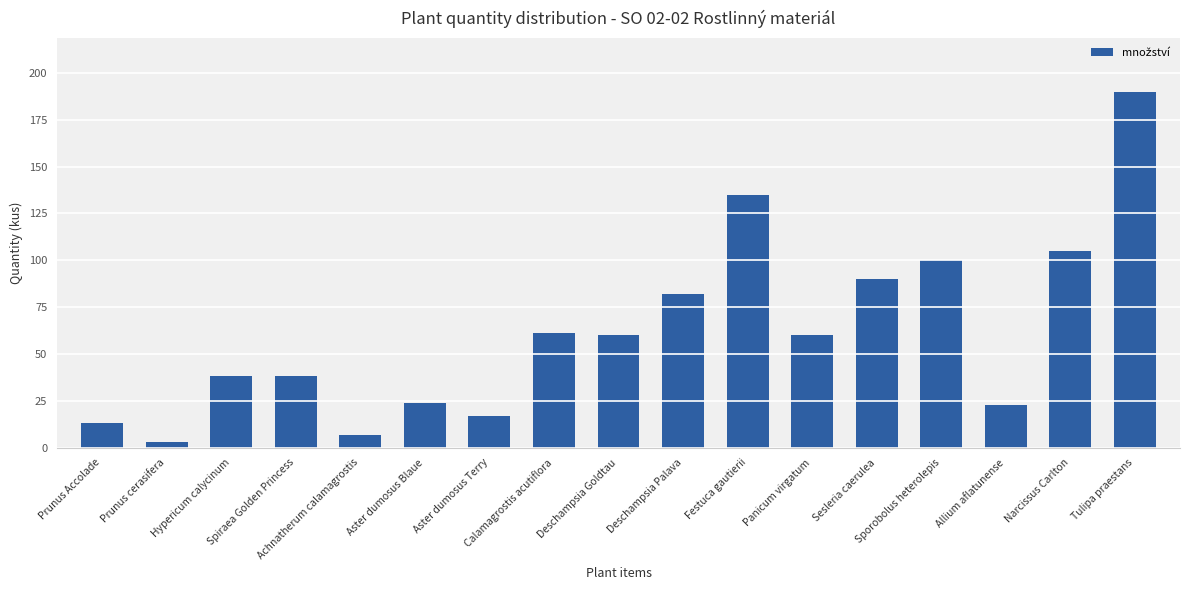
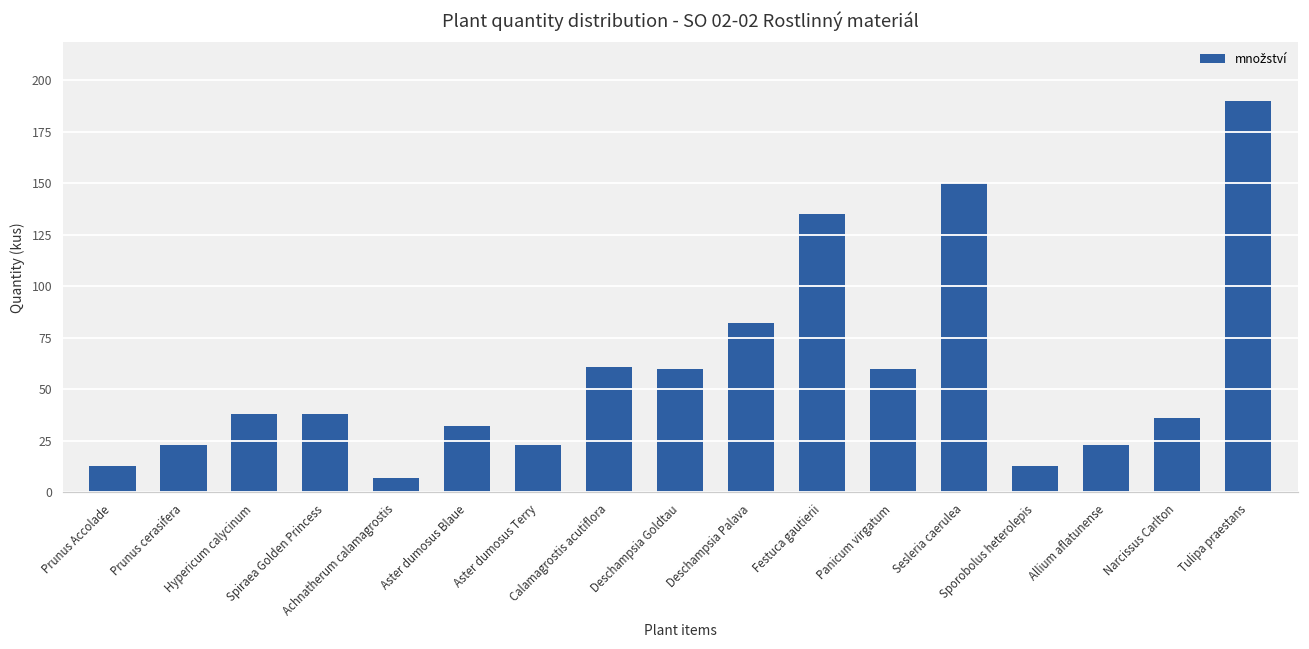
  {
    "Prunus Accolade": 13,
-   "Prunus cerasifera": 3,
+   "Prunus cerasifera": 23,
    "Hypericum calycinum": 38,
    "Spiraea Golden Princess": 38,
    "Achnatherum calamagrostis": 7,
-   "Aster dumosus Blaue": 24,
-   "Aster dumosus Terry": 17,
+   "Aster dumosus Blaue": 32,
+   "Aster dumosus Terry": 23,
    "Calamagrostis acutiflora": 61,
    "Deschampsia Goldtau": 60,
    "Deschampsia Palava": 82,
    "Festuca gautierii": 135,
    "Panicum virgatum": 60,
-   "Sesleria caerulea": 90,
-   "Sporobolus heterolepis": 100,
+   "Sesleria caerulea": 150,
+   "Sporobolus heterolepis": 13,
    "Allium aflatunense": 23,
-   "Narcissus Carlton": 105,
+   "Narcissus Carlton": 36,
    "Tulipa praestans": 190
  }
